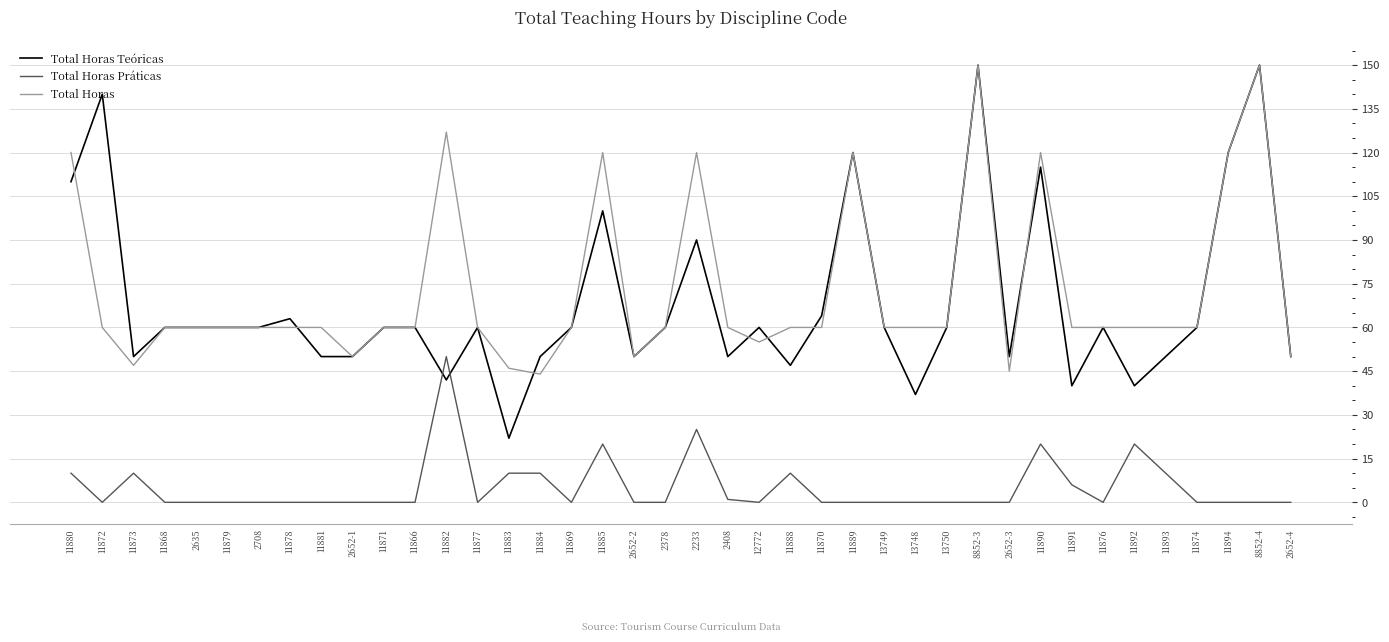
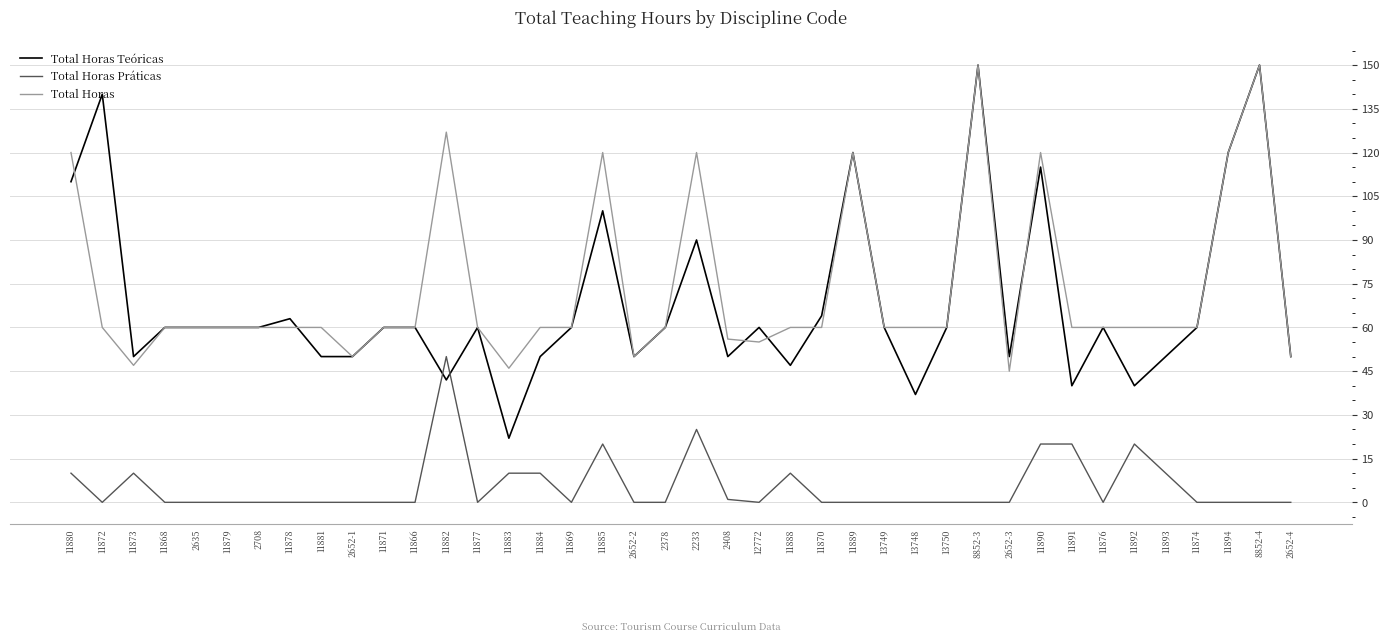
  {
    "Total Horas Teóricas": {
      "11880": 110,
      "11872": 140,
      "11873": 50,
      "11878": 63,
      "11881": 50,
      "11882": 42,
      "11883": 22,
      "11884": 50,
      "11885": 100,
      "2233": 90,
      "2408": 50,
      "12772": 60,
      "11888": 47,
      "11870": 64,
      "13748": 37,
      "2652-3": 50,
      "11890": 115,
      "11891": 40,
      "11892": 40,
      "11893": 50
    },
    "Total Horas Práticas": {
      "11880": 10,
      "11872": 0,
      "11873": 10,
      "11868": 0,
      "2635": 0,
      "11879": 0,
      "2708": 0,
      "11878": 0,
      "11881": 0,
      "2652-1": 0,
      "11871": 0,
      "11866": 0,
      "11882": 50,
      "11877": 0,
      "11883": 10,
      "11884": 10,
      "11869": 0,
      "11885": 20,
      "2652-2": 0,
      "2378": 0,
      "2233": 25,
      "2408": 1,
      "12772": 0,
      "11888": 10,
      "11870": 0,
      "11889": 0,
      "13749": 0,
      "13748": 0,
      "13750": 0,
      "8852-3": 0,
      "2652-3": 0,
      "11890": 20,
-     "11891": 6,
+     "11891": 20,
      "11876": 0,
      "11892": 20,
      "11893": 10,
      "11874": 0,
      "11894": 0,
      "8852-4": 0,
      "2652-4": 0
    },
    "Total Horas": {
      "11880": 120,
      "11872": 60,
      "11873": 47,
      "11878": 60,
      "11881": 60,
      "11882": 127,
      "11883": 46,
-     "11884": 44,
+     "11884": 60,
      "11885": 120,
      "2233": 120,
-     "2408": 60,
+     "2408": 56,
      "12772": 55,
      "11888": 60,
      "11870": 60,
      "13748": 60,
      "2652-3": 45,
      "11890": 120,
      "11891": 60,
      "11892": 60,
      "11893": 60
    }
  }
